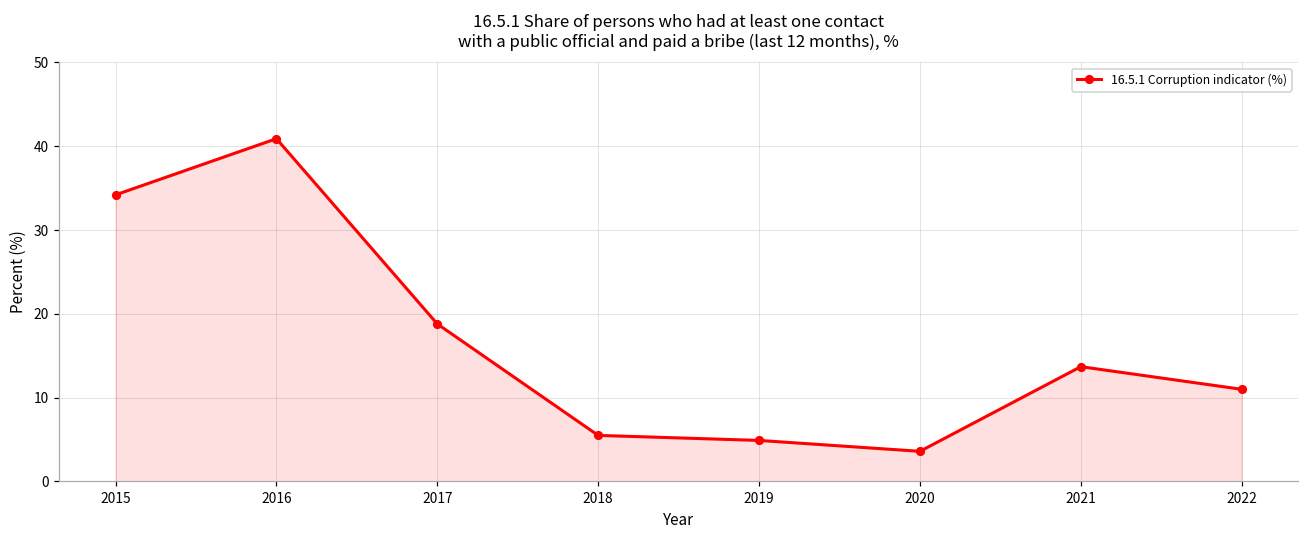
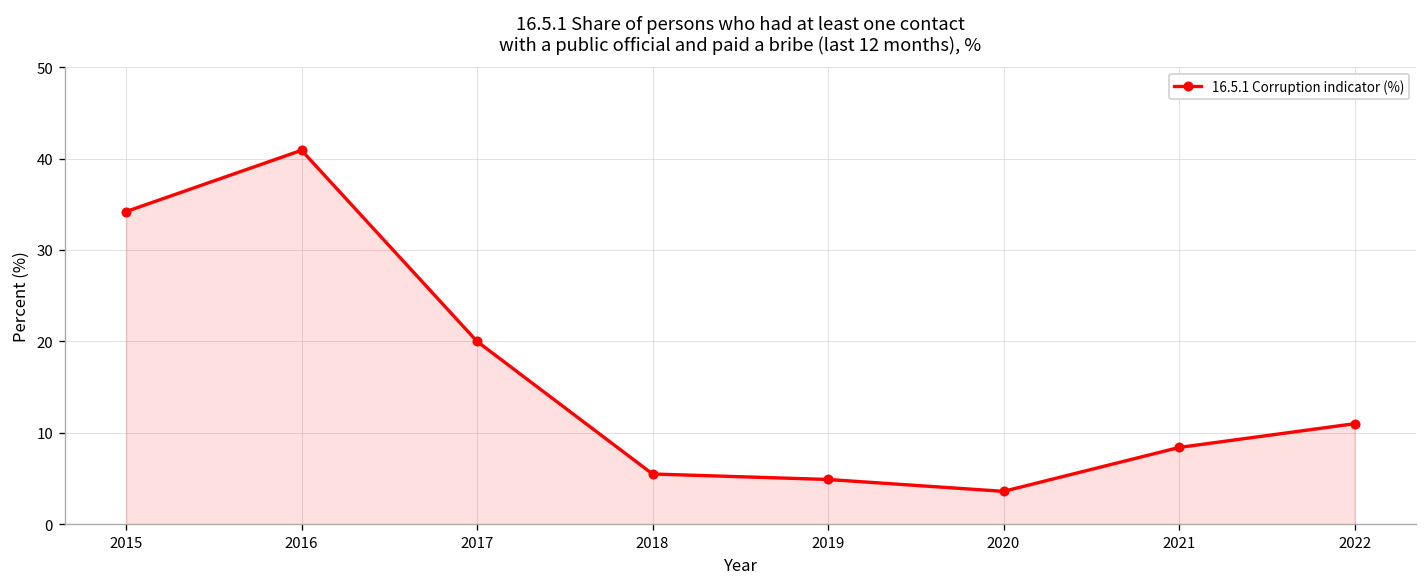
  {
    "2015": 34,
    "2016": 41,
-   "2017": 19,
+   "2017": 20,
    "2018": 6,
    "2019": 5,
    "2020": 4,
-   "2021": 14,
+   "2021": 8,
    "2022": 11
  }
